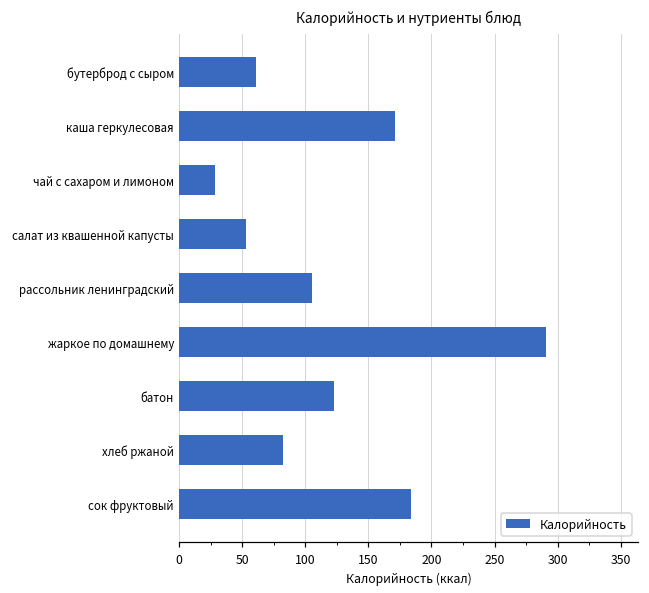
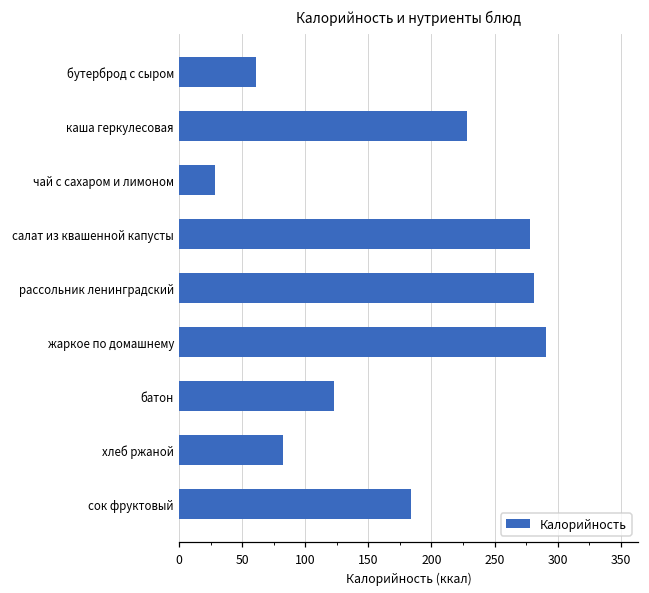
  {
    "бутерброд с сыром": 61,
-   "каша геркулесовая": 171,
+   "каша геркулесовая": 228,
    "чай с сахаром и лимоном": 28,
-   "салат из квашенной капусты": 53,
-   "рассольник ленинградский": 105,
+   "салат из квашенной капусты": 278,
+   "рассольник ленинградский": 281,
    "жаркое по домашнему": 291,
    "батон": 123,
    "хлеб ржаной": 82,
    "сок фруктовый": 184
  }
